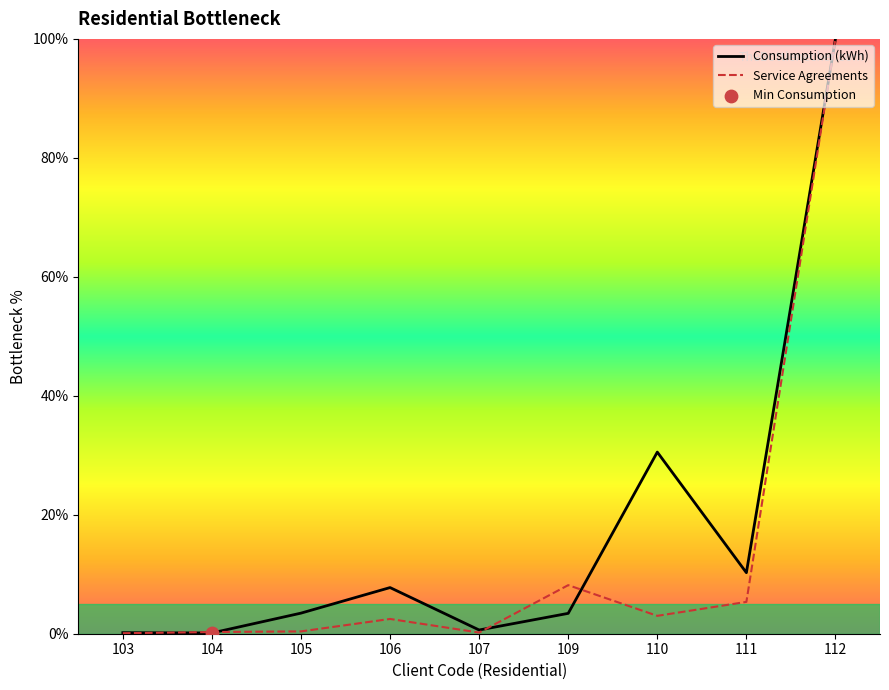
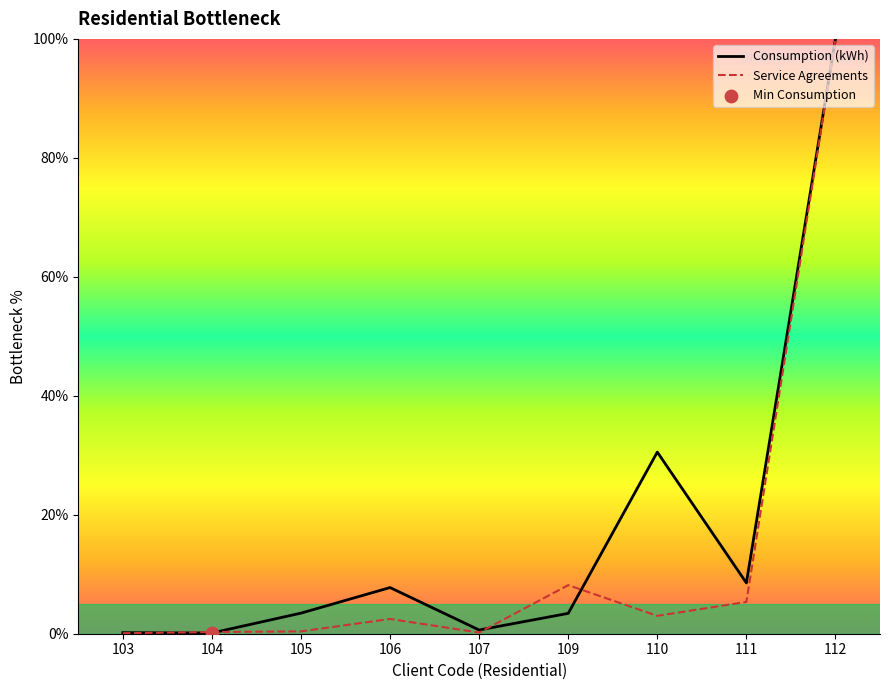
  {
    "Consumption (kWh)": {
      "106": "8%",
      "110": "31%",
-     "111": "10%"
+     "111": "9%"
    }
  }
